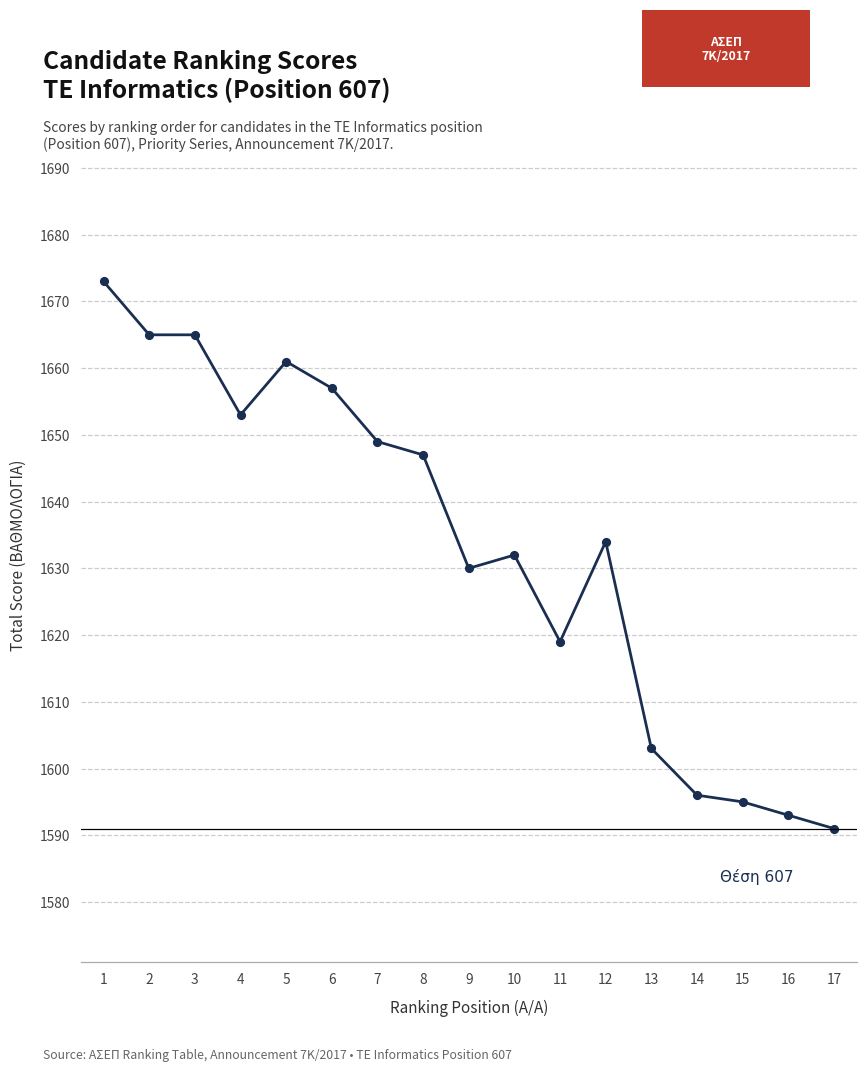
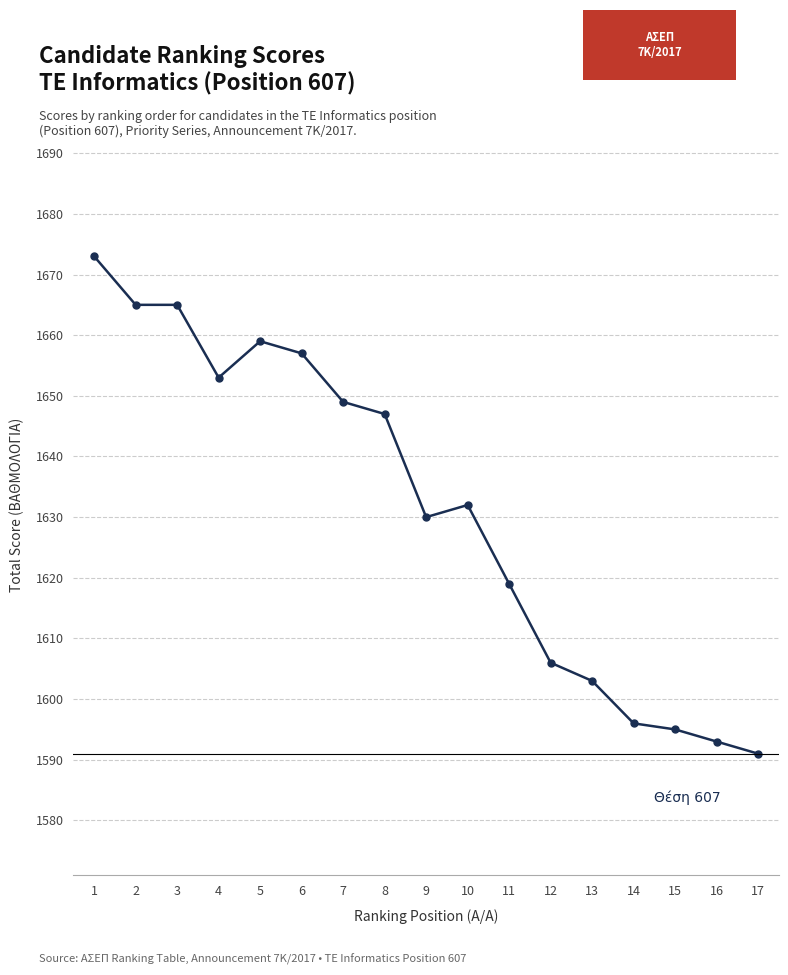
  {
    "1": 1673,
    "2": 1665,
    "3": 1665,
    "4": 1653,
-   "5": 1661,
+   "5": 1659,
    "6": 1657,
    "7": 1649,
    "8": 1647,
    "9": 1630,
    "10": 1632,
    "11": 1619,
-   "12": 1634,
+   "12": 1606,
    "13": 1603,
    "14": 1596,
    "15": 1595,
    "16": 1593,
    "17": 1591
  }
